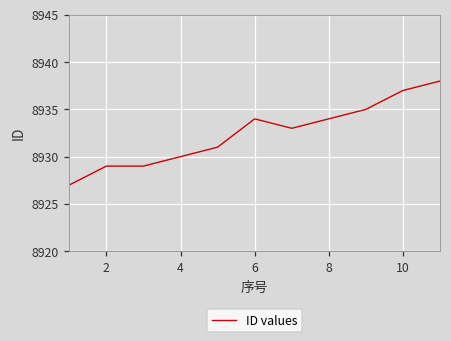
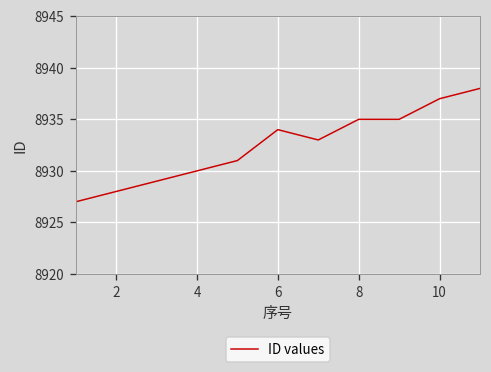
  {
-   "2": 8929,
+   "2": 8928,
    "4": 8930,
    "6": 8934,
-   "8": 8934,
+   "8": 8935,
    "10": 8937
  }
